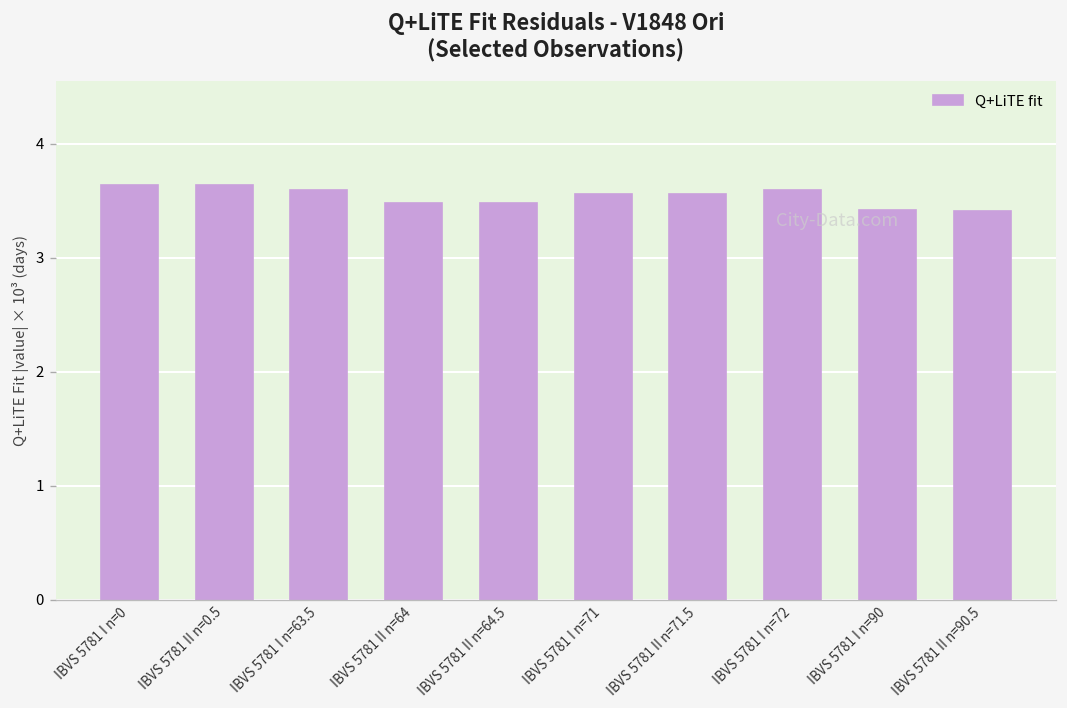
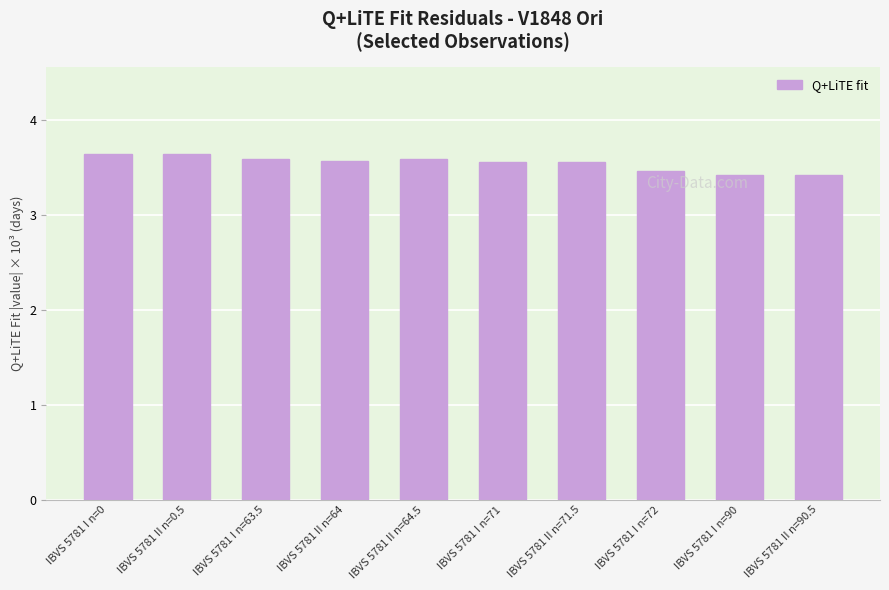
  {
    "IBVS 5781 I n=0": 3.6,
    "IBVS 5781 II n=0.5": 3.6,
    "IBVS 5781 I n=63.5": 3.6,
-   "IBVS 5781 II n=64": 3.5,
-   "IBVS 5781 II n=64.5": 3.5,
+   "IBVS 5781 II n=64": 3.6,
+   "IBVS 5781 II n=64.5": 3.6,
    "IBVS 5781 I n=71": 3.6,
    "IBVS 5781 II n=71.5": 3.6,
-   "IBVS 5781 I n=72": 3.6,
+   "IBVS 5781 I n=72": 3.5,
    "IBVS 5781 I n=90": 3.4,
    "IBVS 5781 II n=90.5": 3.4
  }
